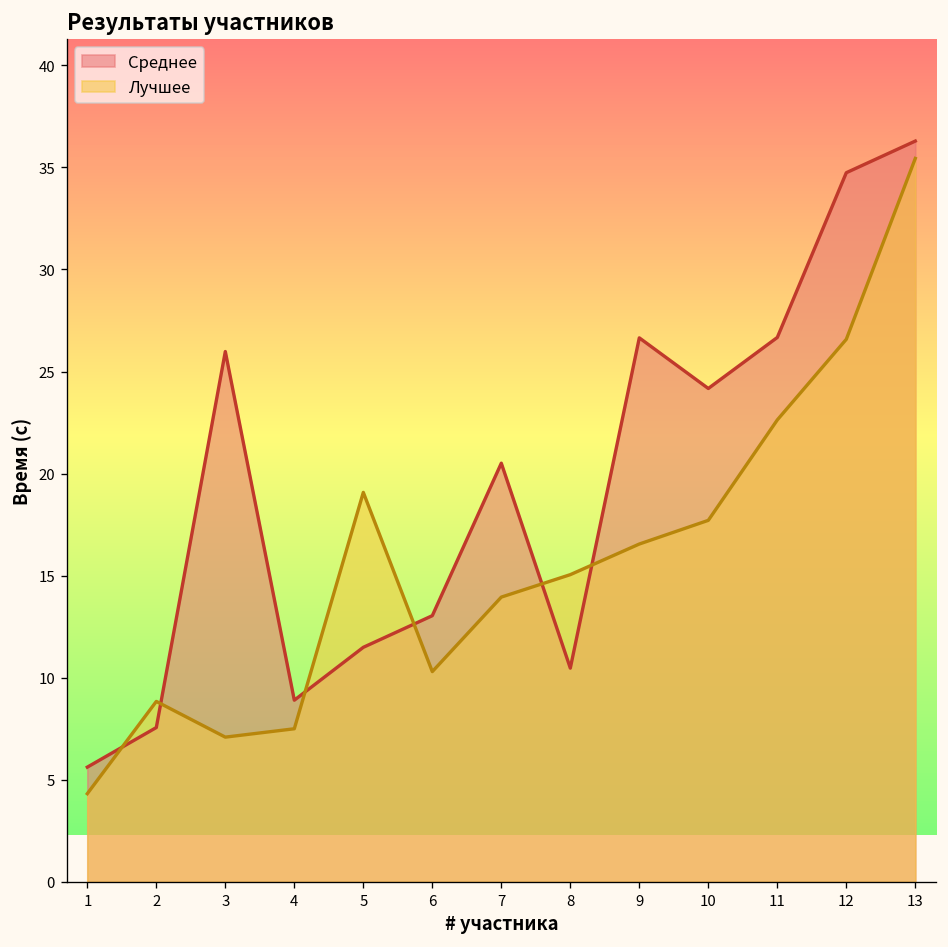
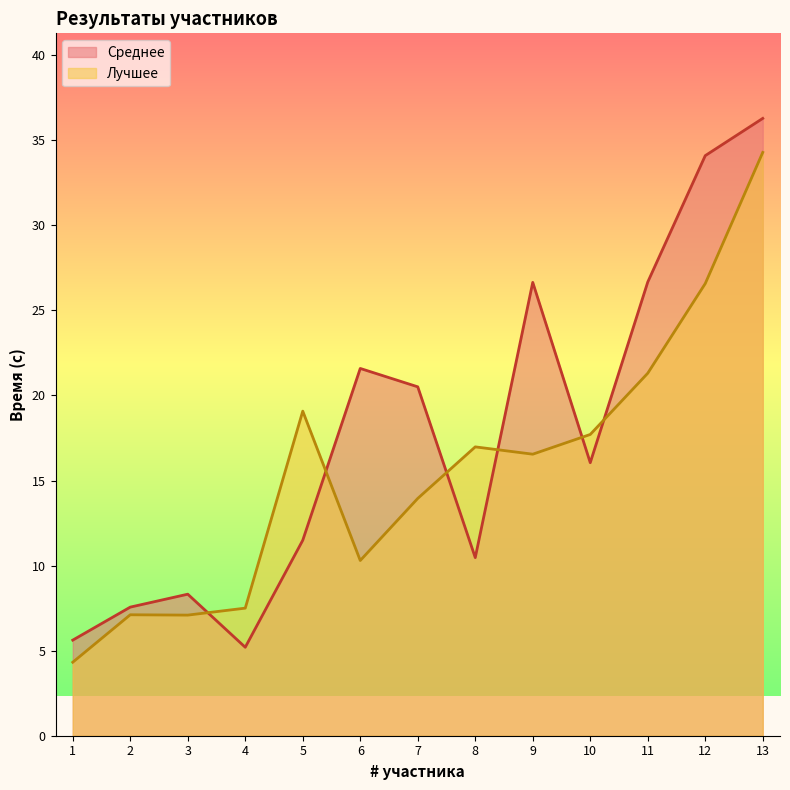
  {
    "Среднее": {
      "1": 5.6,
      "2": 7.6,
-     "3": 26.0,
-     "4": 8.9,
+     "3": 8.3,
+     "4": 5.2,
      "5": 11.5,
-     "6": 13.0,
+     "6": 21.6,
      "7": 20.5,
      "8": 10.5,
      "9": 26.7,
-     "10": 24.2,
+     "10": 16.1,
      "11": 26.7,
-     "12": 34.7,
+     "12": 34.1,
      "13": 36.3
    },
    "Лучшее": {
      "1": 4.3,
-     "2": 8.8,
+     "2": 7.1,
      "3": 7.1,
      "4": 7.5,
      "5": 19.1,
      "6": 10.3,
      "7": 14.0,
-     "8": 15.1,
+     "8": 17.0,
      "9": 16.6,
      "10": 17.7,
-     "11": 22.6,
+     "11": 21.3,
      "12": 26.6,
-     "13": 35.4
+     "13": 34.3
    }
  }
